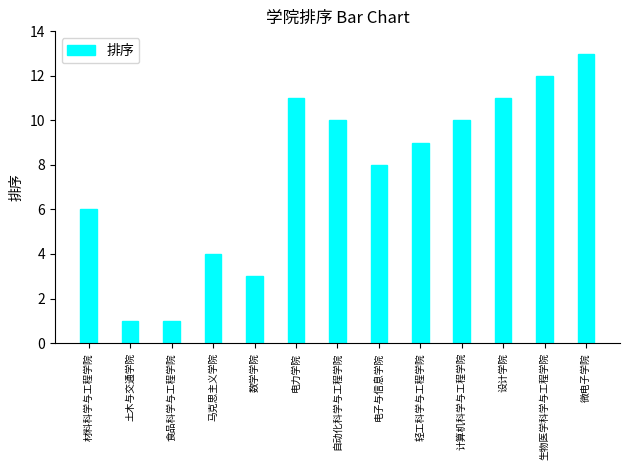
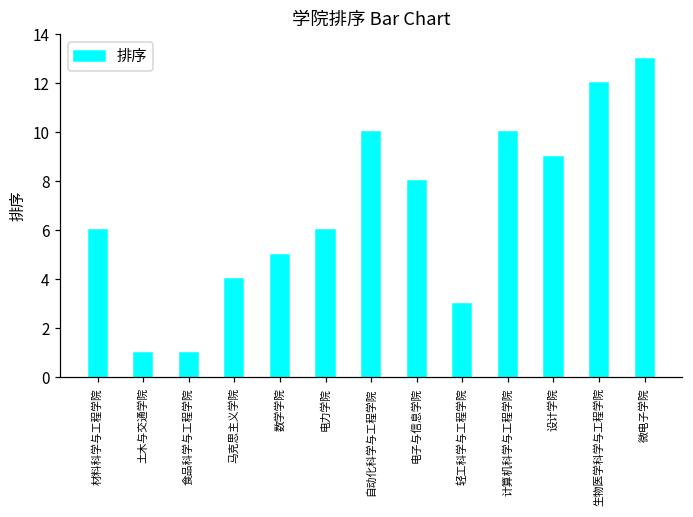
  {
    "材料科学与工程学院": 6,
    "土木与交通学院": 1,
    "食品科学与工程学院": 1,
    "马克思主义学院": 4,
-   "数学学院": 3,
-   "电力学院": 11,
+   "数学学院": 5,
+   "电力学院": 6,
    "自动化科学与工程学院": 10,
    "电子与信息学院": 8,
-   "轻工科学与工程学院": 9,
+   "轻工科学与工程学院": 3,
    "计算机科学与工程学院": 10,
-   "设计学院": 11,
+   "设计学院": 9,
    "生物医学科学与工程学院": 12,
    "微电子学院": 13
  }
